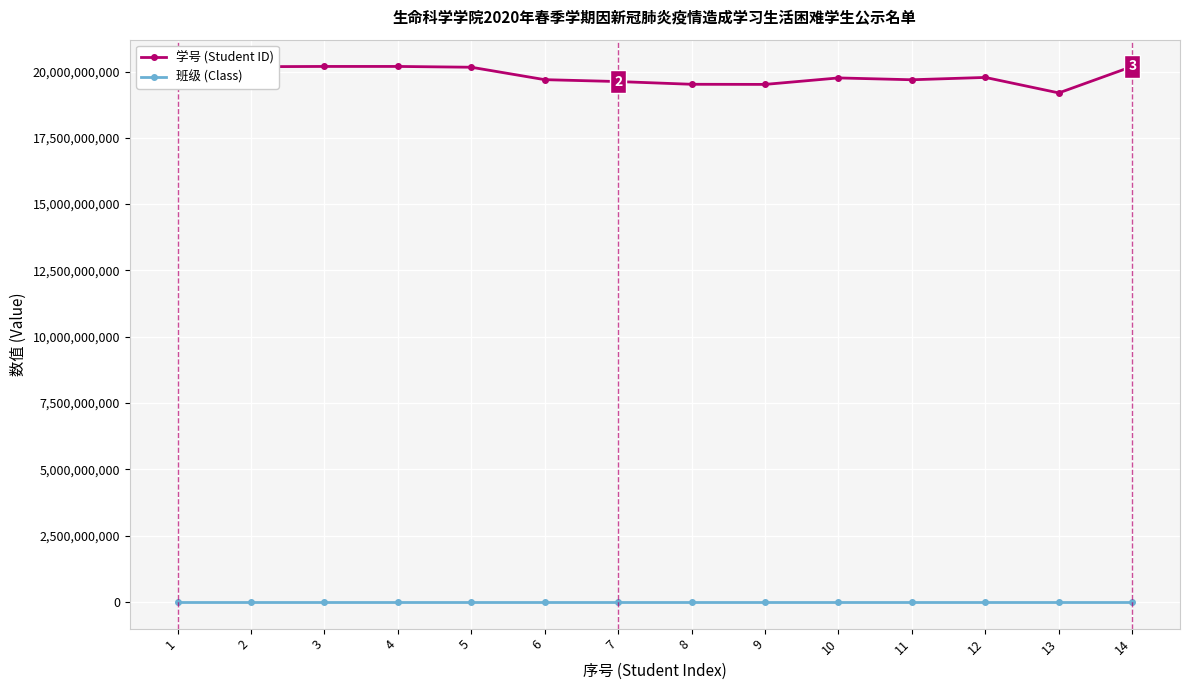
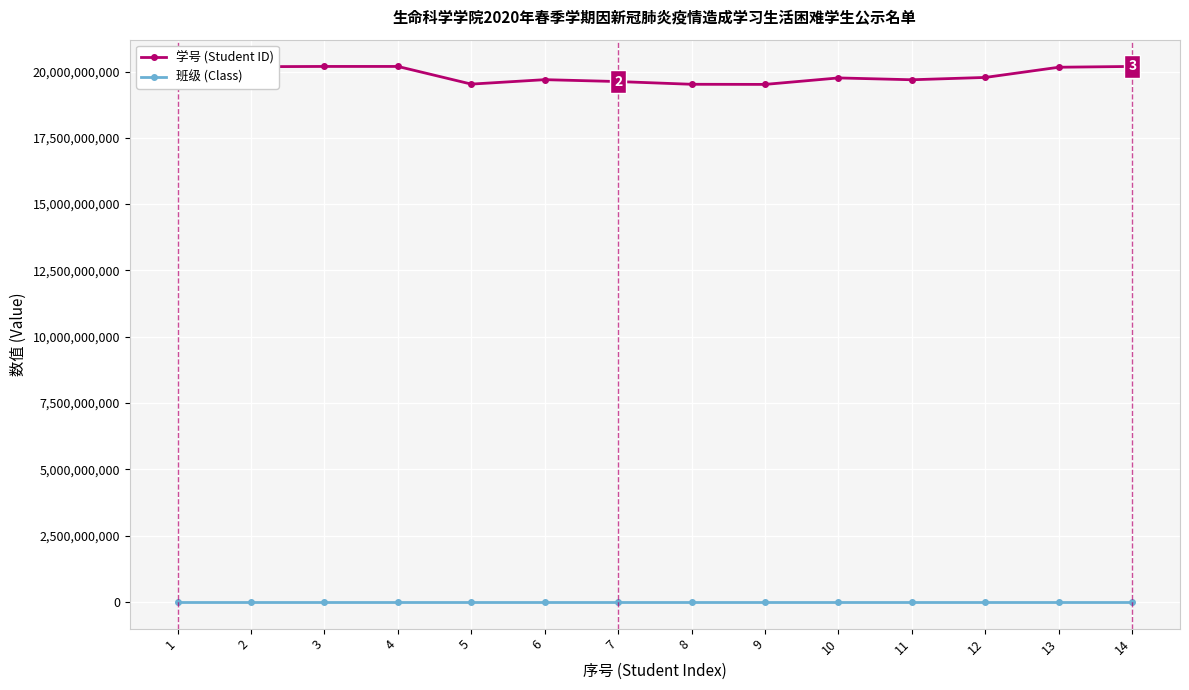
  {
    "学号 (Student ID)": {
      "3": "20,200,000,000",
      "4": "20,200,000,000",
-     "5": "20,200,000,000",
+     "5": "19,500,000,000",
      "6": "19,700,000,000",
      "8": "19,500,000,000",
      "9": "19,500,000,000",
      "10": "19,800,000,000",
      "11": "19,700,000,000",
      "12": "19,800,000,000",
-     "13": "19,200,000,000"
+     "13": "20,200,000,000"
    },
    "班级 (Class)": {
      "1": "0",
      "2": "0",
      "3": "0",
      "4": "0",
      "5": "0",
      "6": "0",
      "7": "0",
      "8": "0",
      "9": "0",
      "10": "0",
      "11": "0",
      "12": "0",
      "13": "0",
      "14": "0"
    }
  }
